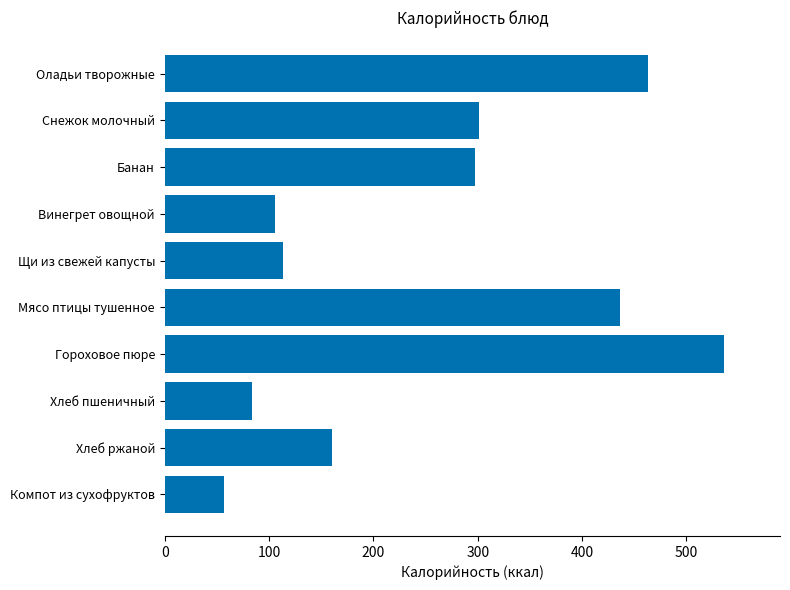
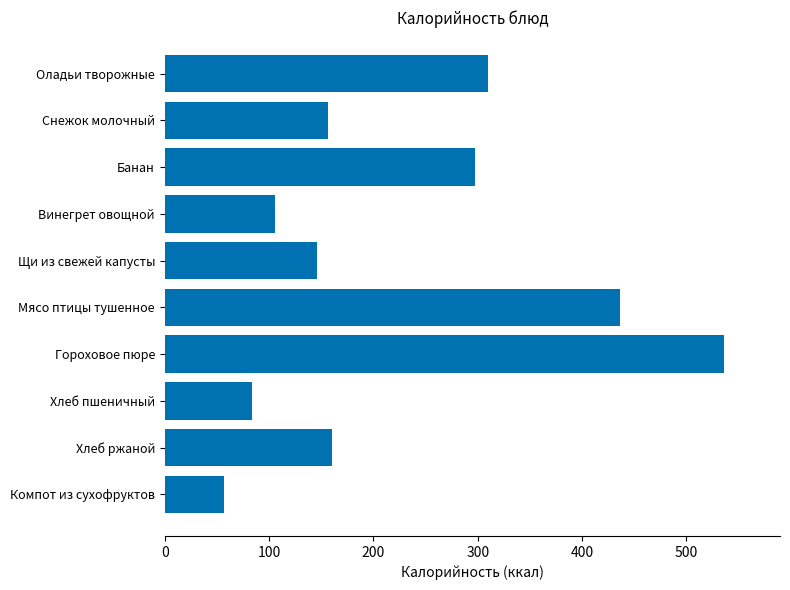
  {
-   "Оладьи творожные": 463,
-   "Снежок молочный": 301,
+   "Оладьи творожные": 310,
+   "Снежок молочный": 156,
    "Банан": 297,
    "Винегрет овощной": 106,
-   "Щи из свежей капусты": 113,
+   "Щи из свежей капусты": 146,
    "Мясо птицы тушенное": 436,
    "Гороховое пюре": 536,
    "Хлеб пшеничный": 84,
    "Хлеб ржаной": 160,
    "Компот из сухофруктов": 57
  }
